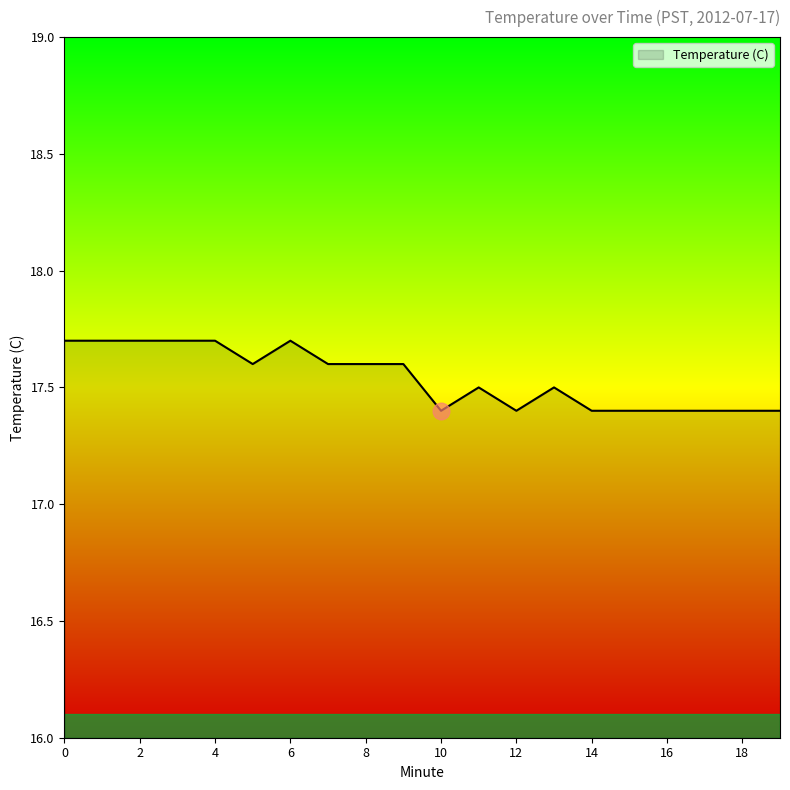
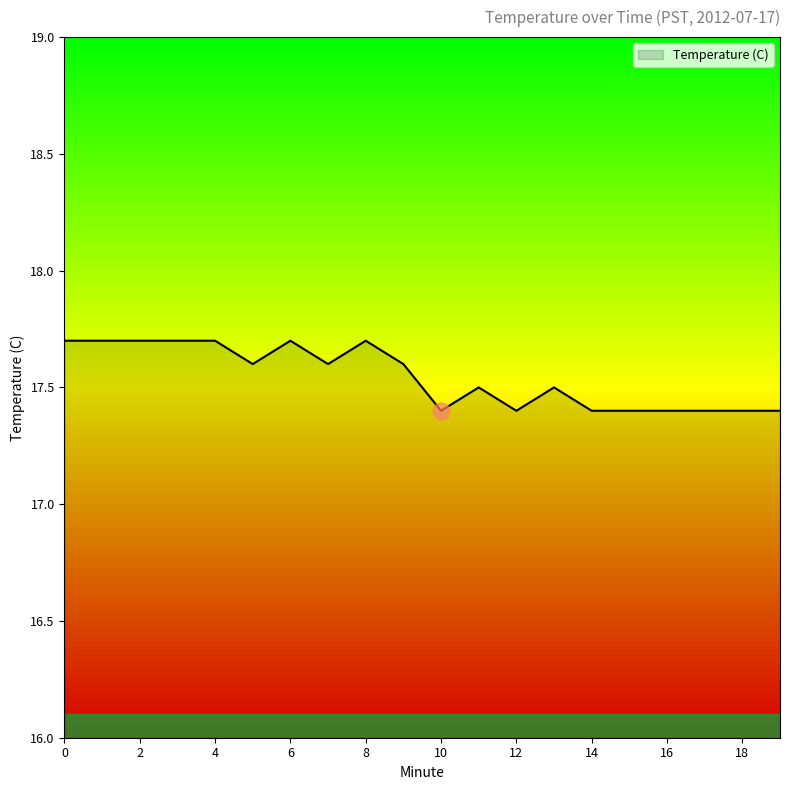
  {
    "Temperature (C)": {
      "0": 17.7,
      "2": 17.7,
      "4": 17.7,
      "6": 17.7,
-     "8": 17.6,
+     "8": 17.7,
      "12": 17.4,
      "14": 17.4,
      "16": 17.4,
      "18": 17.4
    }
  }
